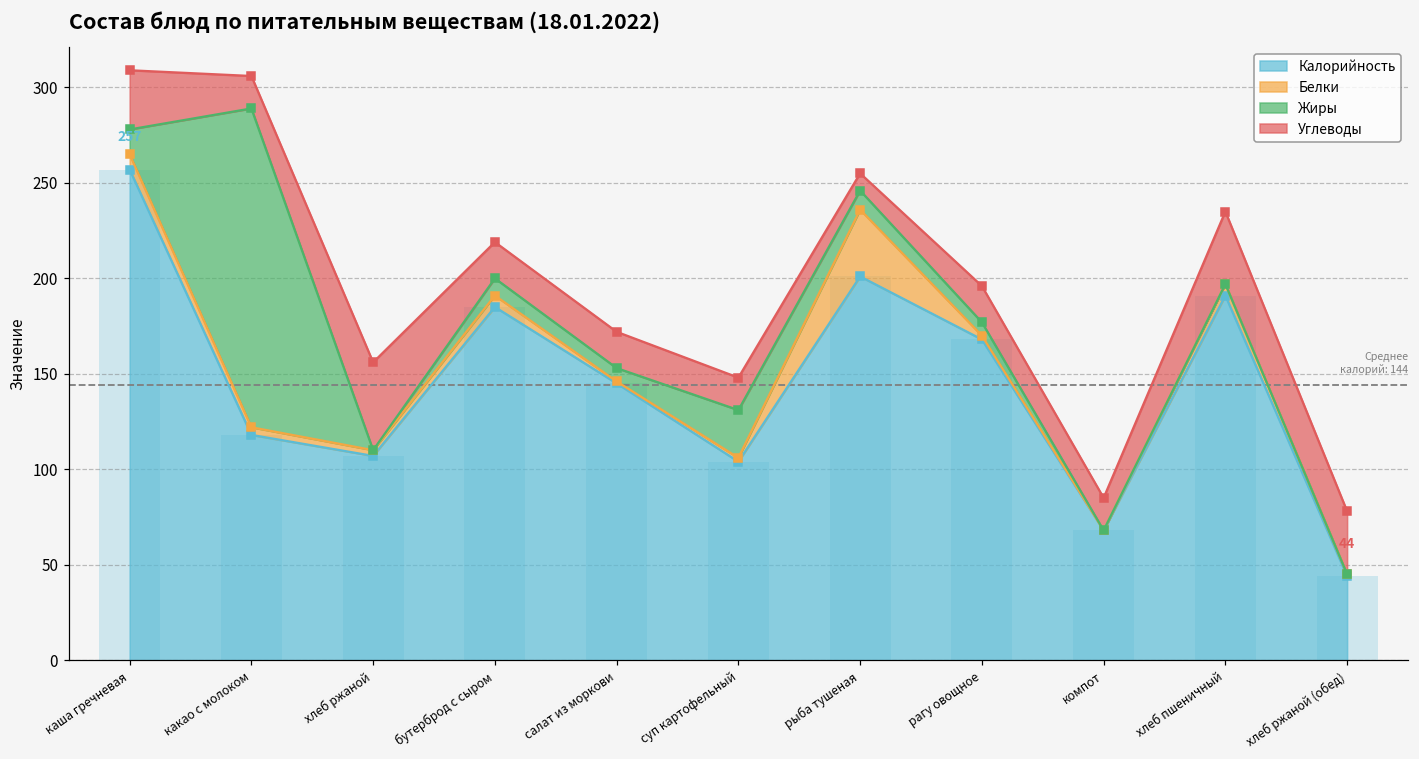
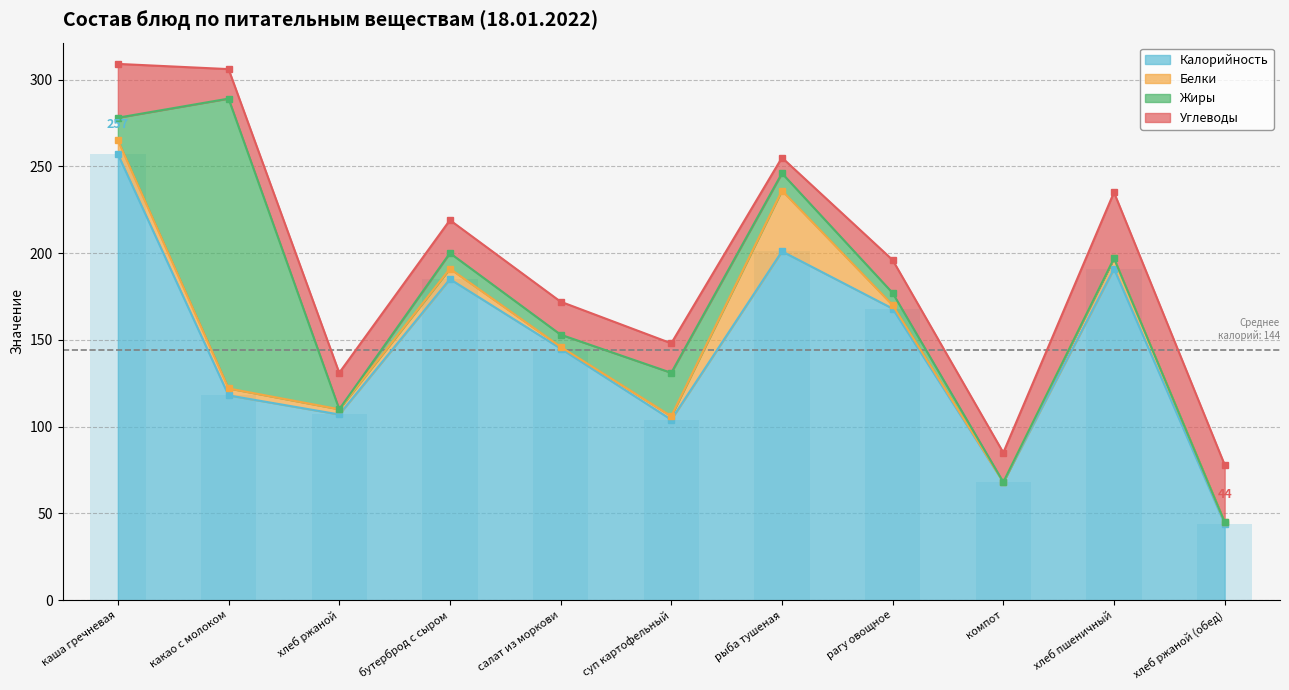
  {
    "Белки": {
      "каша гречневая": 8,
      "какао с молоком": 4,
      "бутерброд с сыром": 6,
      "суп картофельный": 2,
      "рыба тушеная": 35,
      "рагу овощное": 2
    },
    "Жиры": {
      "какао с молоком": 167,
      "бутерброд с сыром": 9,
      "салат из моркови": 7,
      "суп картофельный": 25,
      "рыба тушеная": 10,
      "рагу овощное": 7
    },
    "Углеводы": {
      "каша гречневая": 31,
      "какао с молоком": 17,
-     "хлеб ржаной": 46,
+     "хлеб ржаной": 21,
      "бутерброд с сыром": 19,
      "салат из моркови": 19,
      "суп картофельный": 17,
      "рыба тушеная": 9,
      "рагу овощное": 19,
      "компот": 17,
      "хлеб пшеничный": 38,
      "хлеб ржаной (обед)": 33
    }
  }
